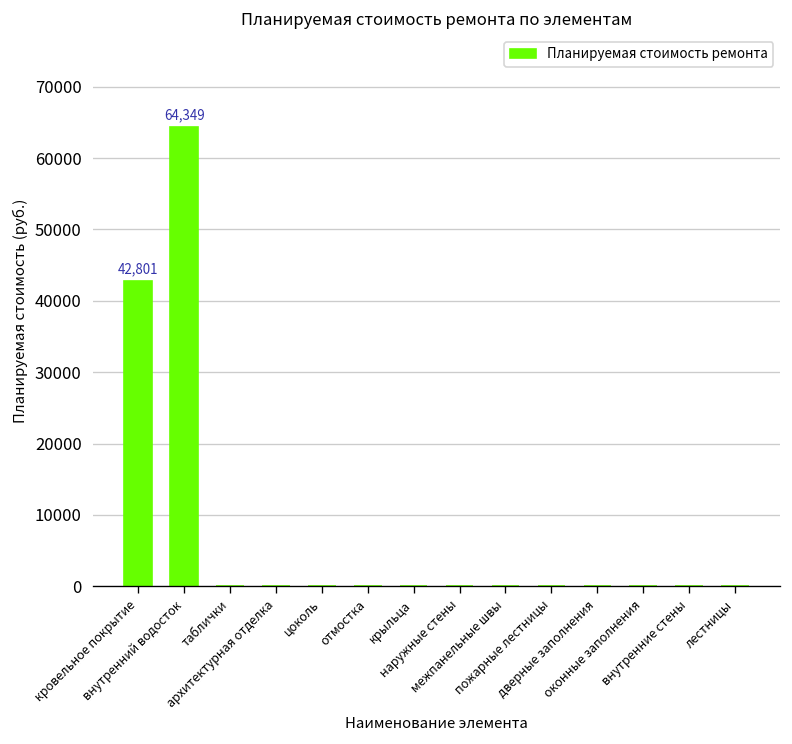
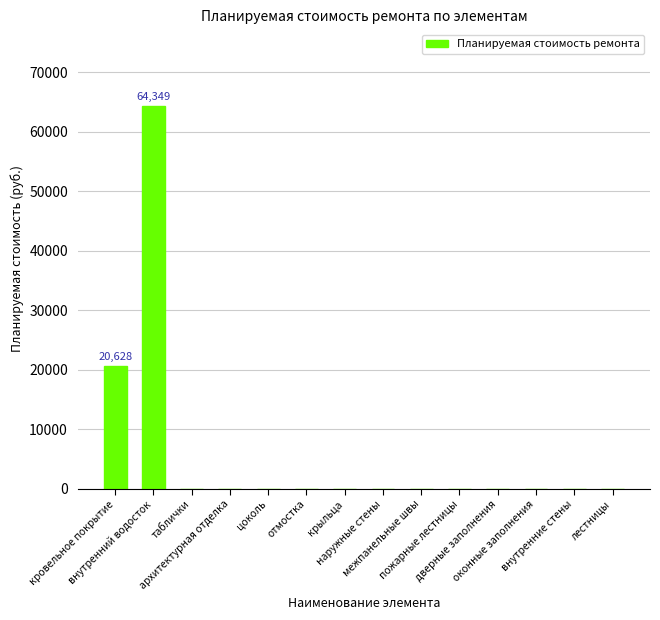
  {
-   "кровельное покрытие": "42,801",
+   "кровельное покрытие": "20,628",
    "внутренний водосток": "64,349"
  }
